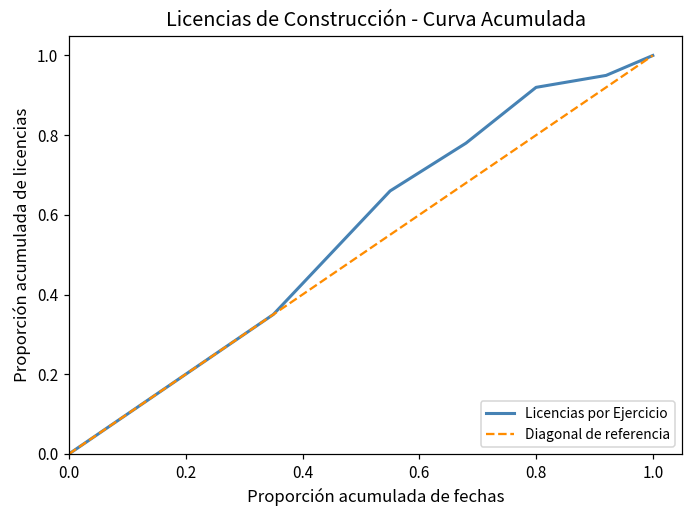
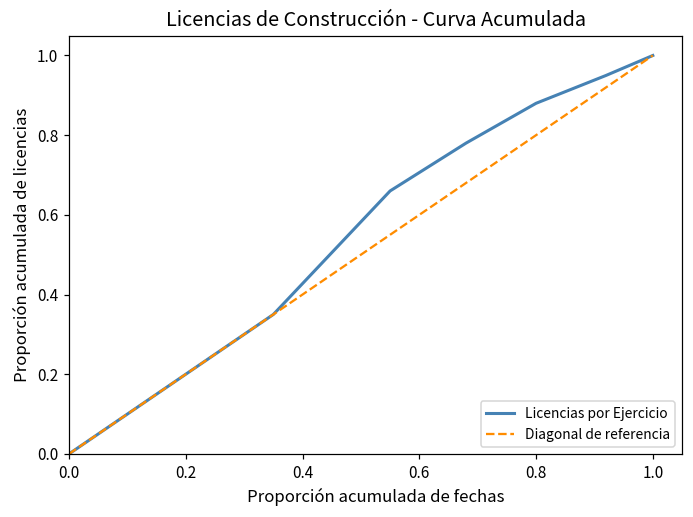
  {
    "Licencias por Ejercicio": {
-     "0.8": 0.92
+     "0.8": 0.88
    }
  }
